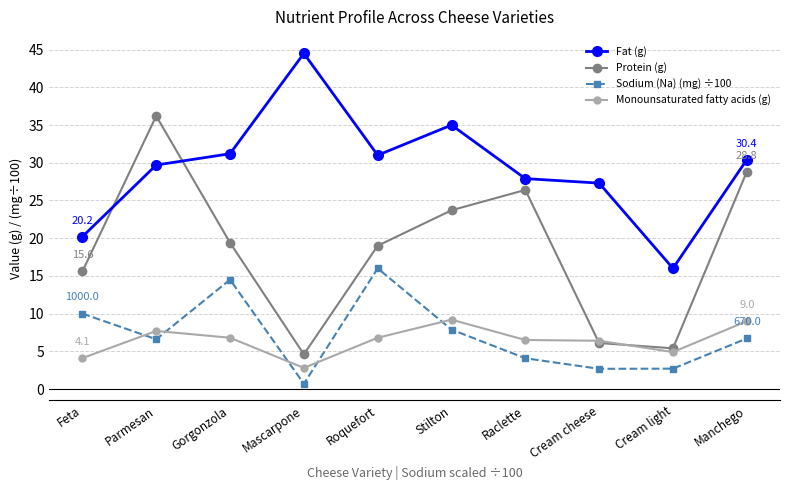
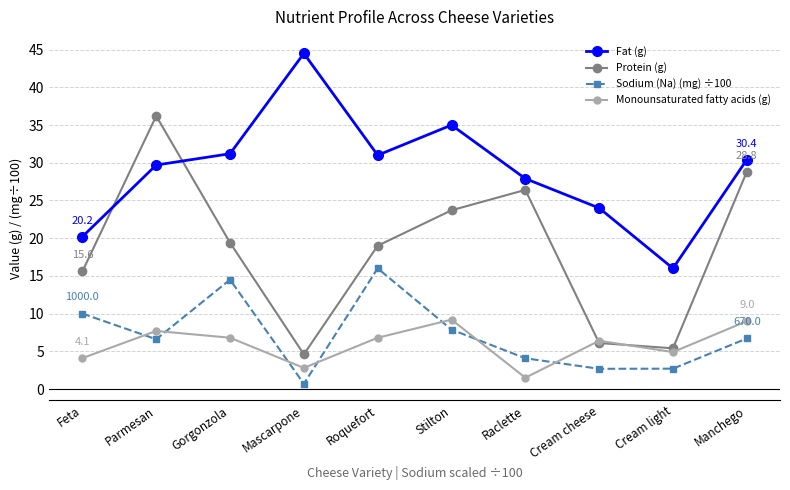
  {
    "Fat (g)": {
      "Parmesan": 30,
      "Gorgonzola": 31,
      "Mascarpone": 45,
      "Roquefort": 31,
      "Stilton": 35,
      "Raclette": 28,
-     "Cream cheese": 27,
+     "Cream cheese": 24,
      "Cream light": 16
    },
    "Protein (g)": {
      "Feta": 15.6
    },
    "Sodium (Na) (mg) ÷100": {
      "Parmesan": 7,
      "Gorgonzola": 15,
      "Mascarpone": 1,
      "Roquefort": 16,
      "Stilton": 8,
      "Raclette": 4,
      "Cream cheese": 3,
      "Cream light": 3,
      "Manchego": 7
    },
    "Monounsaturated fatty acids (g)": {
      "Parmesan": 8,
      "Gorgonzola": 7,
      "Mascarpone": 3,
      "Roquefort": 7,
      "Stilton": 9,
-     "Raclette": 7,
+     "Raclette": 2,
      "Cream light": 5
    }
  }
